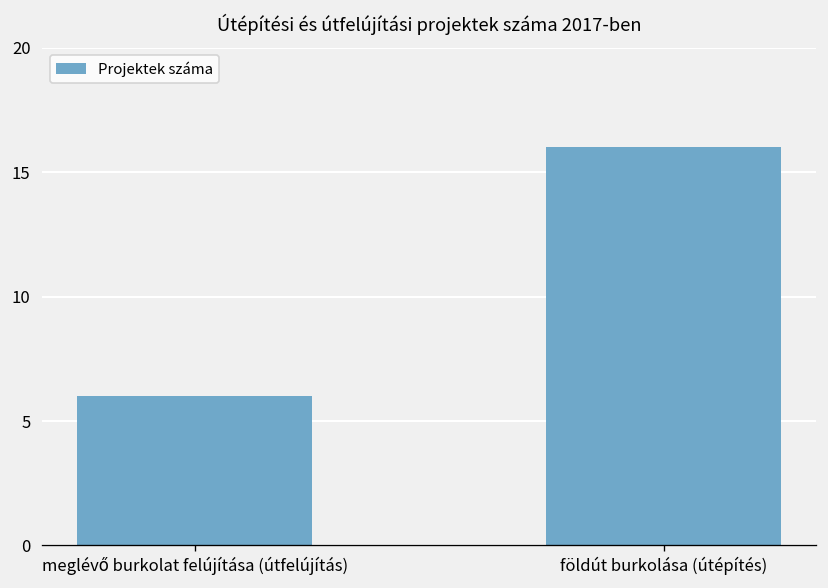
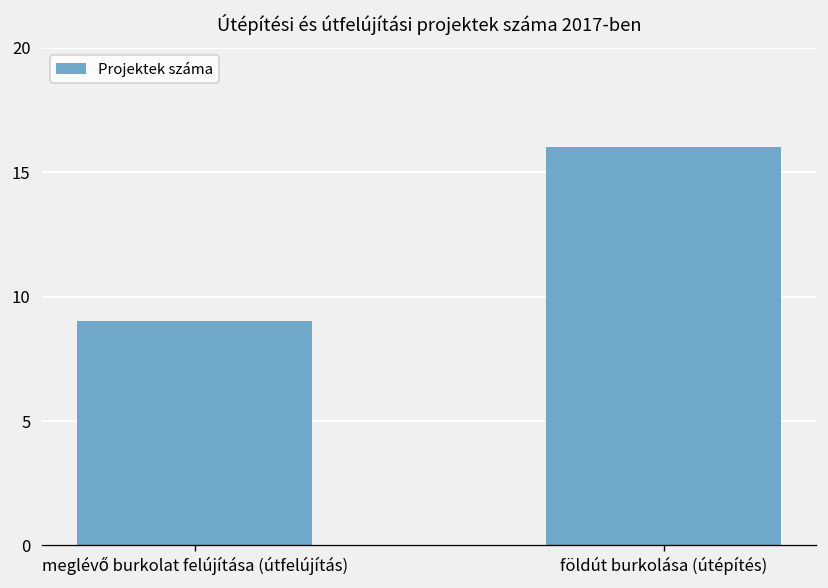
  {
-   "meglévő burkolat felújítása (útfelújítás)": 6,
+   "meglévő burkolat felújítása (útfelújítás)": 9,
    "földút burkolása (útépítés)": 16
  }
